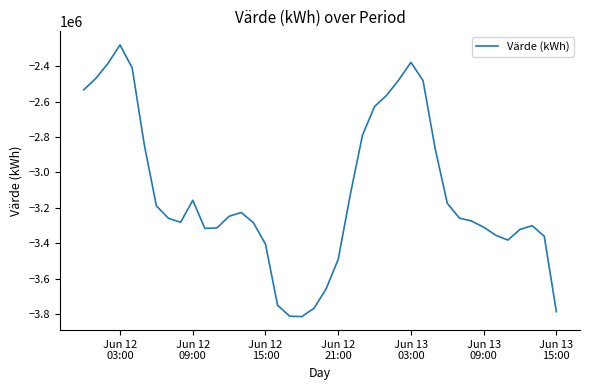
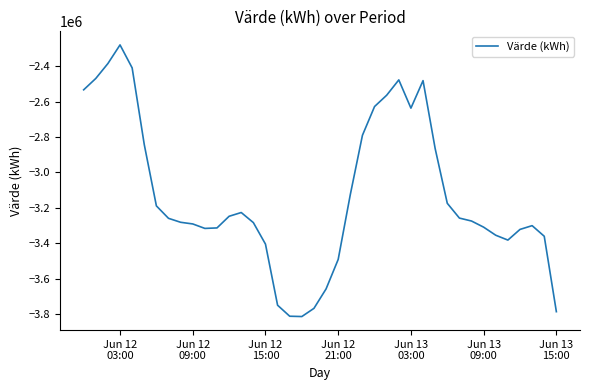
  {
    "Jun 12 03:00": -2280000,
-   "Jun 12 09:00": -3160000,
+   "Jun 12 09:00": -3290000,
    "Jun 12 15:00": -3400000,
    "Jun 12 21:00": -3490000,
-   "Jun 13 03:00": -2380000,
+   "Jun 13 03:00": -2640000,
    "Jun 13 09:00": -3310000,
    "Jun 13 15:00": -3780000
  }
